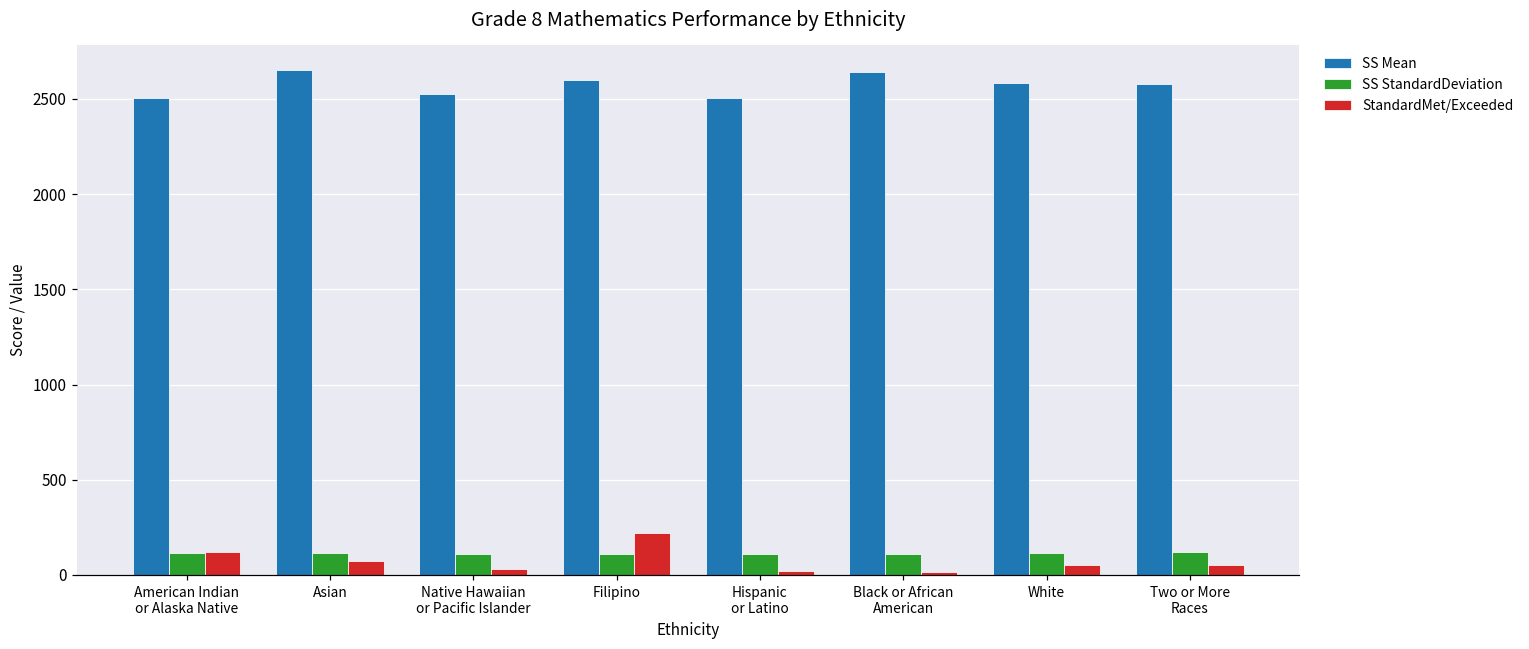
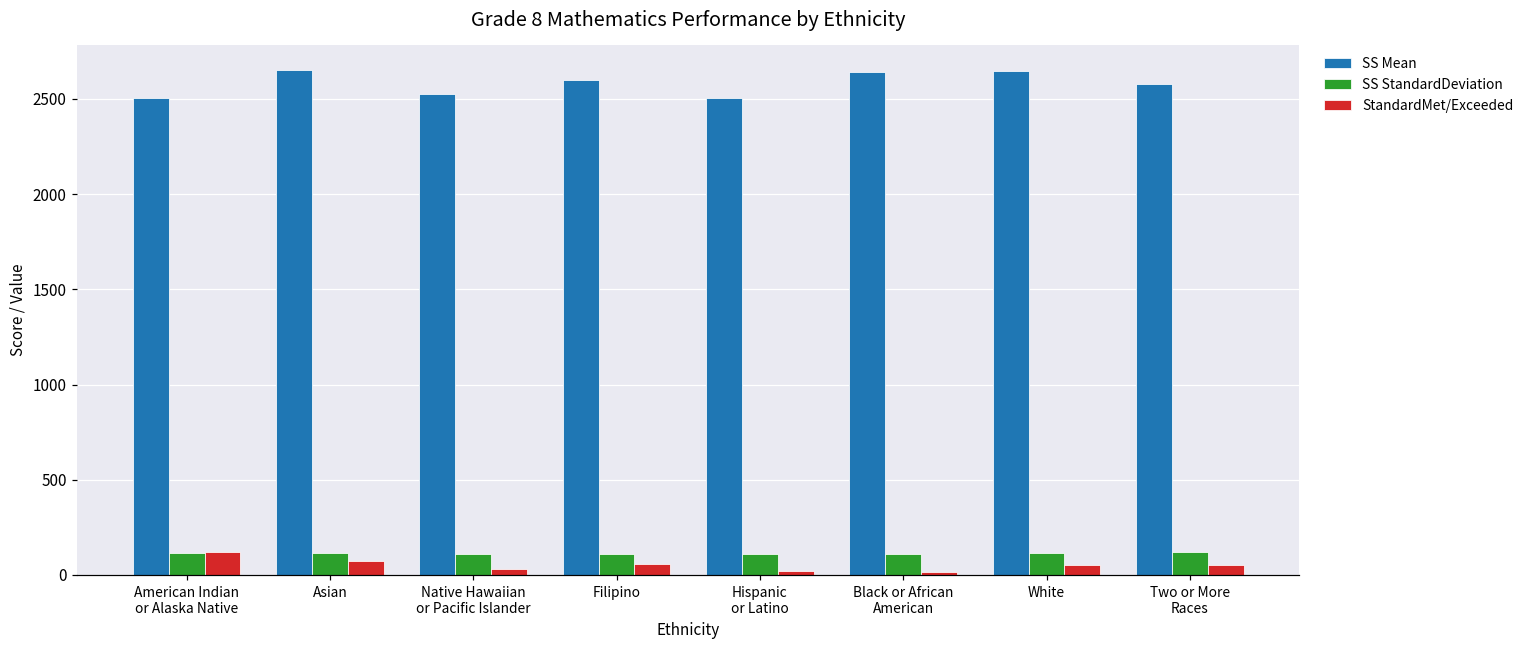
  {
    "SS Mean": {
      "American Indian or Alaska Native": 2500,
      "Asian": 2650,
      "Native Hawaiian or Pacific Islander": 2530,
      "Filipino": 2600,
      "Hispanic or Latino": 2500,
      "Black or African American": 2640,
-     "White": 2580,
+     "White": 2650,
      "Two or More Races": 2580
    },
    "SS StandardDeviation": {
      "American Indian or Alaska Native": 110,
      "Asian": 120,
      "Native Hawaiian or Pacific Islander": 110,
      "Filipino": 110,
      "Hispanic or Latino": 110,
      "Black or African American": 110,
      "White": 120,
      "Two or More Races": 120
    },
    "StandardMet/Exceeded": {
      "American Indian or Alaska Native": 120,
      "Asian": 70,
      "Native Hawaiian or Pacific Islander": 30,
-     "Filipino": 220,
+     "Filipino": 60,
      "Hispanic or Latino": 20,
      "Black or African American": 20,
      "White": 50,
      "Two or More Races": 50
    }
  }
